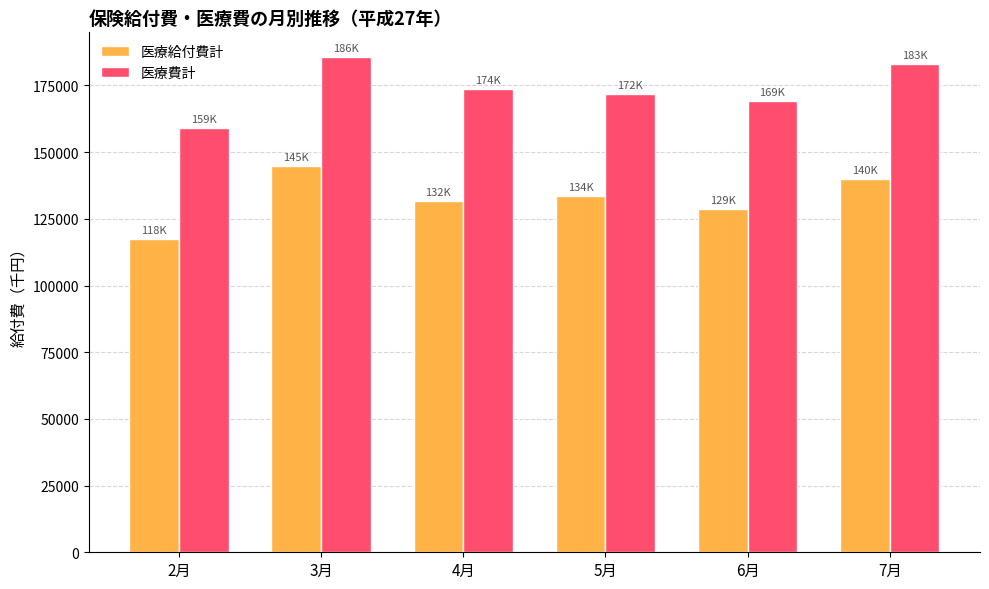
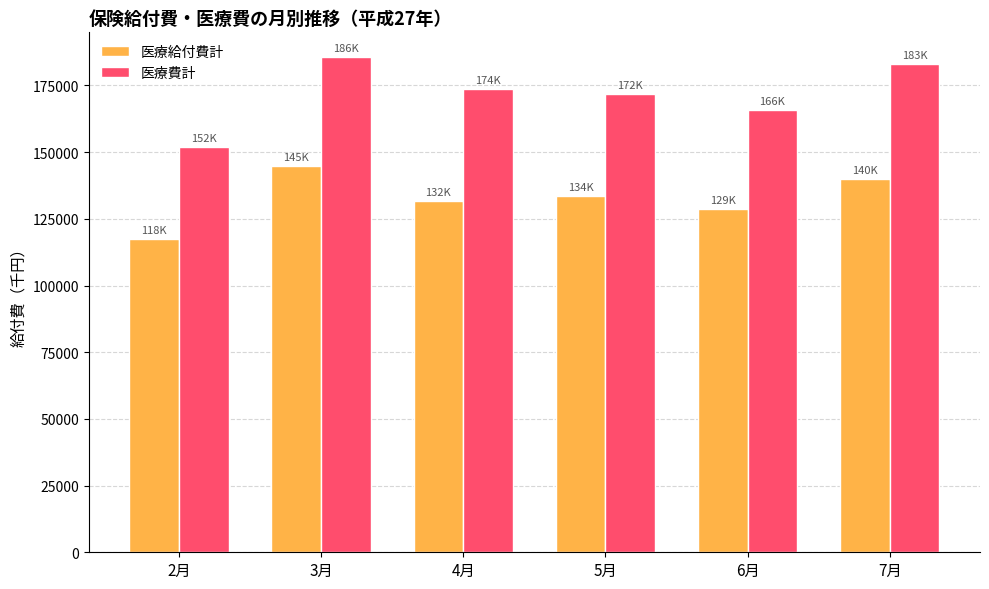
  {
    "医療給付費計": {
      "2月": "118K",
      "3月": "145K",
      "4月": "132K",
      "5月": "134K",
      "6月": "129K",
      "7月": "140K"
    },
    "医療費計": {
-     "2月": "159K",
+     "2月": "152K",
      "3月": "186K",
      "4月": "174K",
      "5月": "172K",
-     "6月": "169K",
+     "6月": "166K",
      "7月": "183K"
    }
  }
